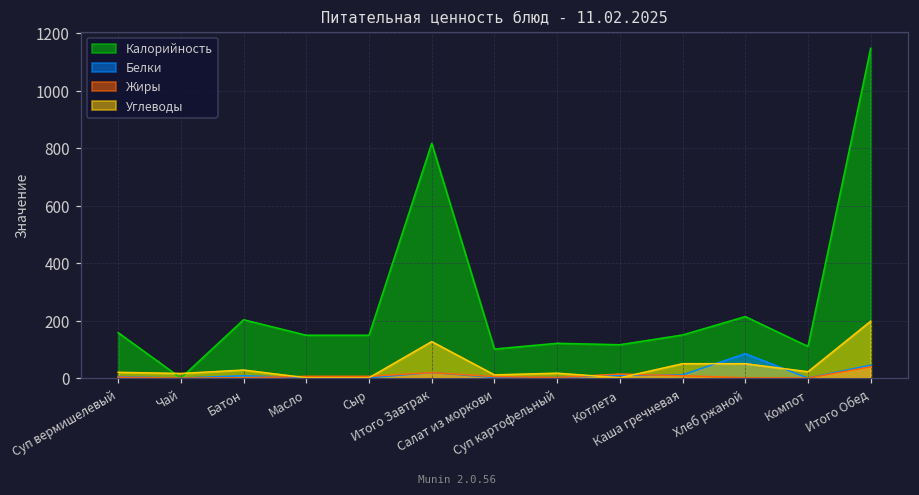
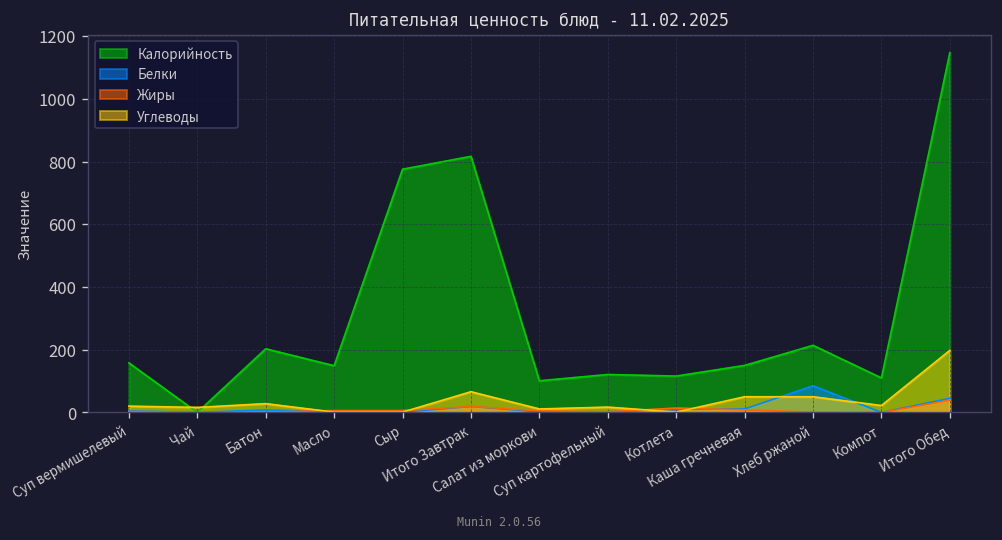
  {
    "Калорийность": {
      "Суп вермишелевый": 160,
      "Батон": 200,
      "Масло": 150,
-     "Сыр": 150,
+     "Сыр": 780,
      "Итого Завтрак": 820,
      "Салат из моркови": 100,
      "Суп картофельный": 120,
      "Котлета": 120,
      "Каша гречневая": 150,
      "Хлеб ржаной": 210,
      "Компот": 110,
      "Итого Обед": 1150
    },
    "Белки": {
      "Хлеб ржаной": 90
    },
    "Жиры": {
      "Хлеб ржаной": 0
    },
    "Углеводы": {
      "Суп вермишелевый": 20,
      "Чай": 20,
      "Батон": 30,
-     "Итого Завтрак": 130,
+     "Итого Завтрак": 70,
      "Суп картофельный": 20,
      "Каша гречневая": 50,
      "Хлеб ржаной": 50,
      "Компот": 20,
      "Итого Обед": 200
    }
  }
